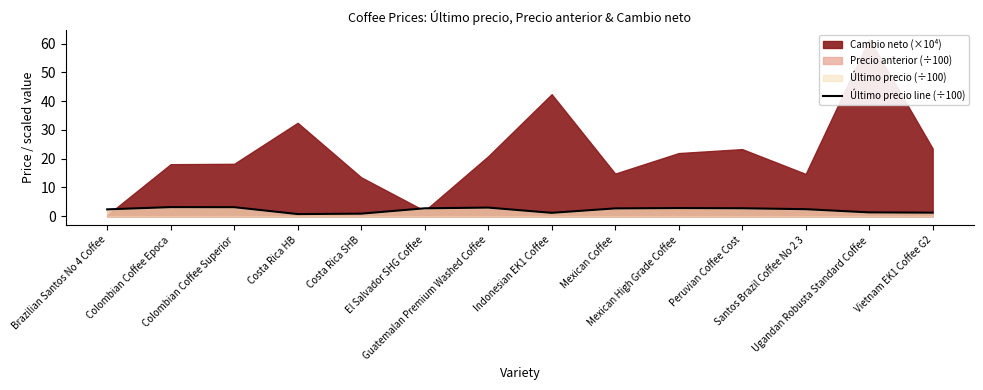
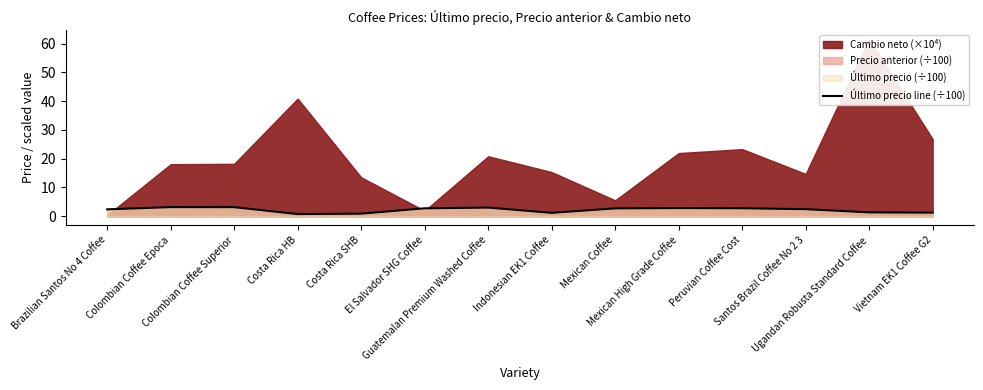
  {
    "Último precio (÷100)": {
      "Brazilian Santos No 4 Coffee": 2,
      "Colombian Coffee Epoca": 3,
      "Colombian Coffee Superior": 3,
      "Costa Rica HB": 1,
      "Costa Rica SHB": 1,
      "Guatemalan Premium Washed Coffee": 3,
      "Indonesian EK1 Coffee": 1,
      "Mexican Coffee": 3,
      "Mexican High Grade Coffee": 3,
      "Peruvian Coffee Cost": 3,
      "Santos Brazil Coffee No 2 3": 2,
      "Ugandan Robusta Standard Coffee": 1,
      "Vietnam EK1 Coffee G2": 1
    },
    "Cambio neto (×10⁴)": {
      "Colombian Coffee Epoca": 18,
      "Colombian Coffee Superior": 18,
-     "Costa Rica HB": 32,
+     "Costa Rica HB": 41,
      "Costa Rica SHB": 14,
      "Guatemalan Premium Washed Coffee": 21,
-     "Indonesian EK1 Coffee": 42,
-     "Mexican Coffee": 15,
+     "Indonesian EK1 Coffee": 15,
+     "Mexican Coffee": 6,
      "Mexican High Grade Coffee": 22,
      "Peruvian Coffee Cost": 23,
      "Santos Brazil Coffee No 2 3": 15,
-     "Vietnam EK1 Coffee G2": 24
+     "Vietnam EK1 Coffee G2": 27
    }
  }
